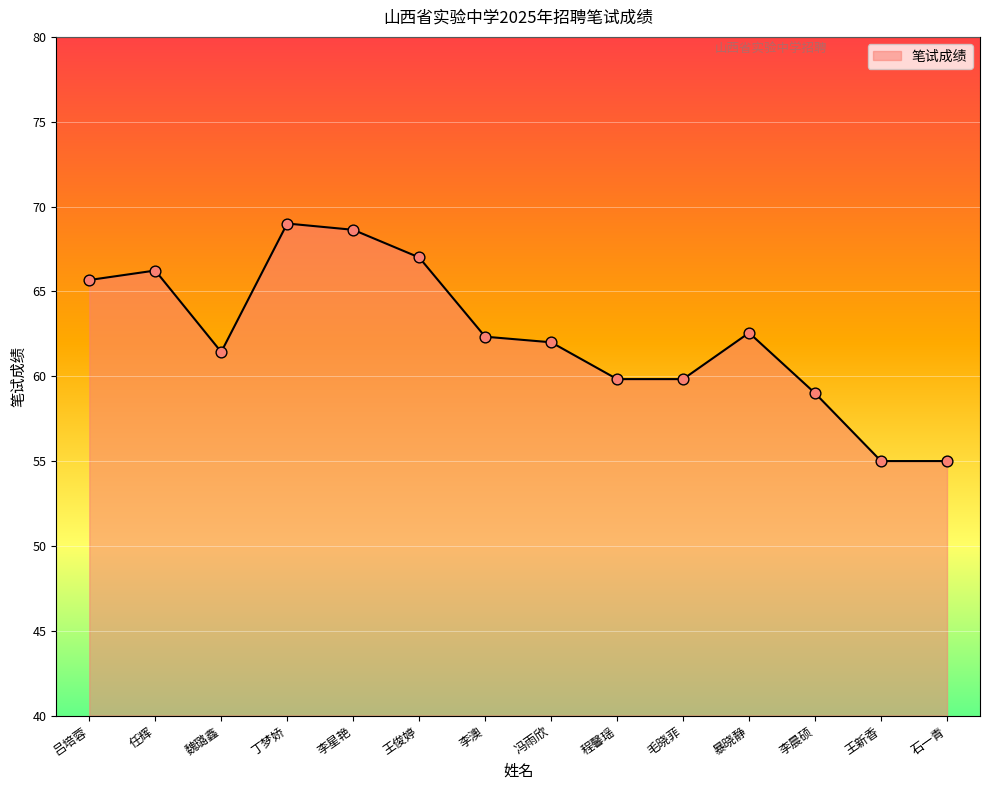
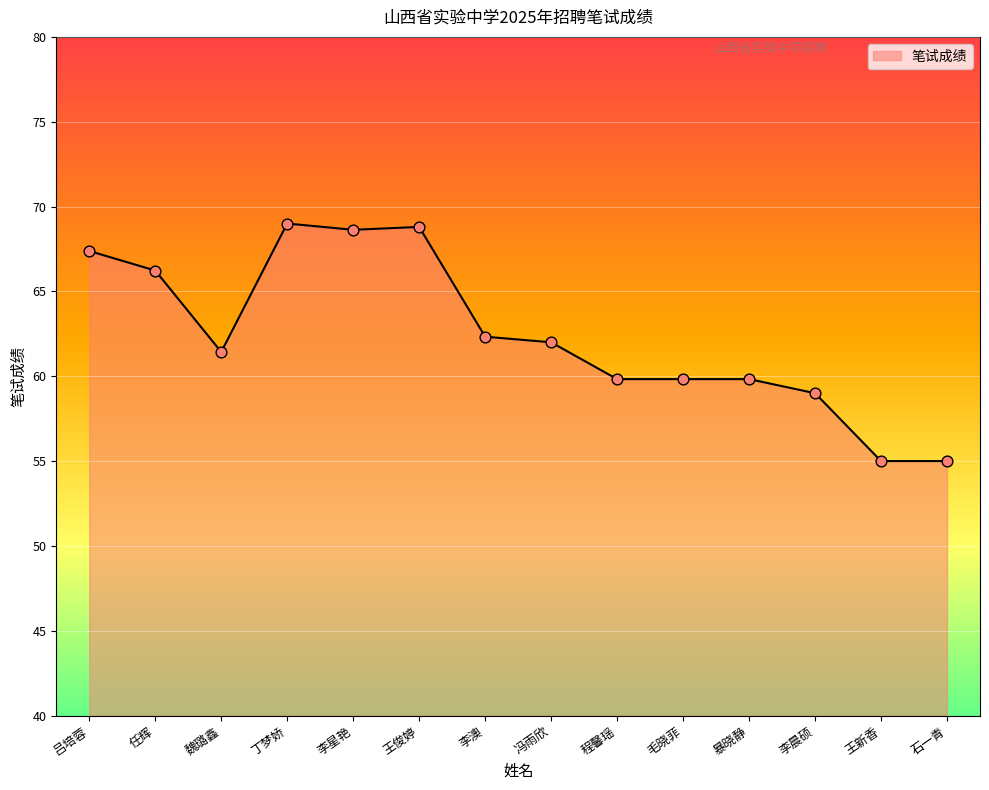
  {
-   "吕培蓉": 65.7,
+   "吕培蓉": 67.4,
    "任辉": 66.2,
    "魏璐鑫": 61.4,
    "丁梦娇": 69.0,
    "李星艳": 68.6,
-   "王俊婷": 67.0,
+   "王俊婷": 68.8,
    "李澳": 62.3,
    "冯雨欣": 62.0,
    "程馨瑶": 59.8,
    "毛晓菲": 59.8,
-   "暴晓静": 62.6,
+   "暴晓静": 59.8,
    "李晨硕": 59.0,
    "王新香": 55.0,
    "石一青": 55.0
  }
